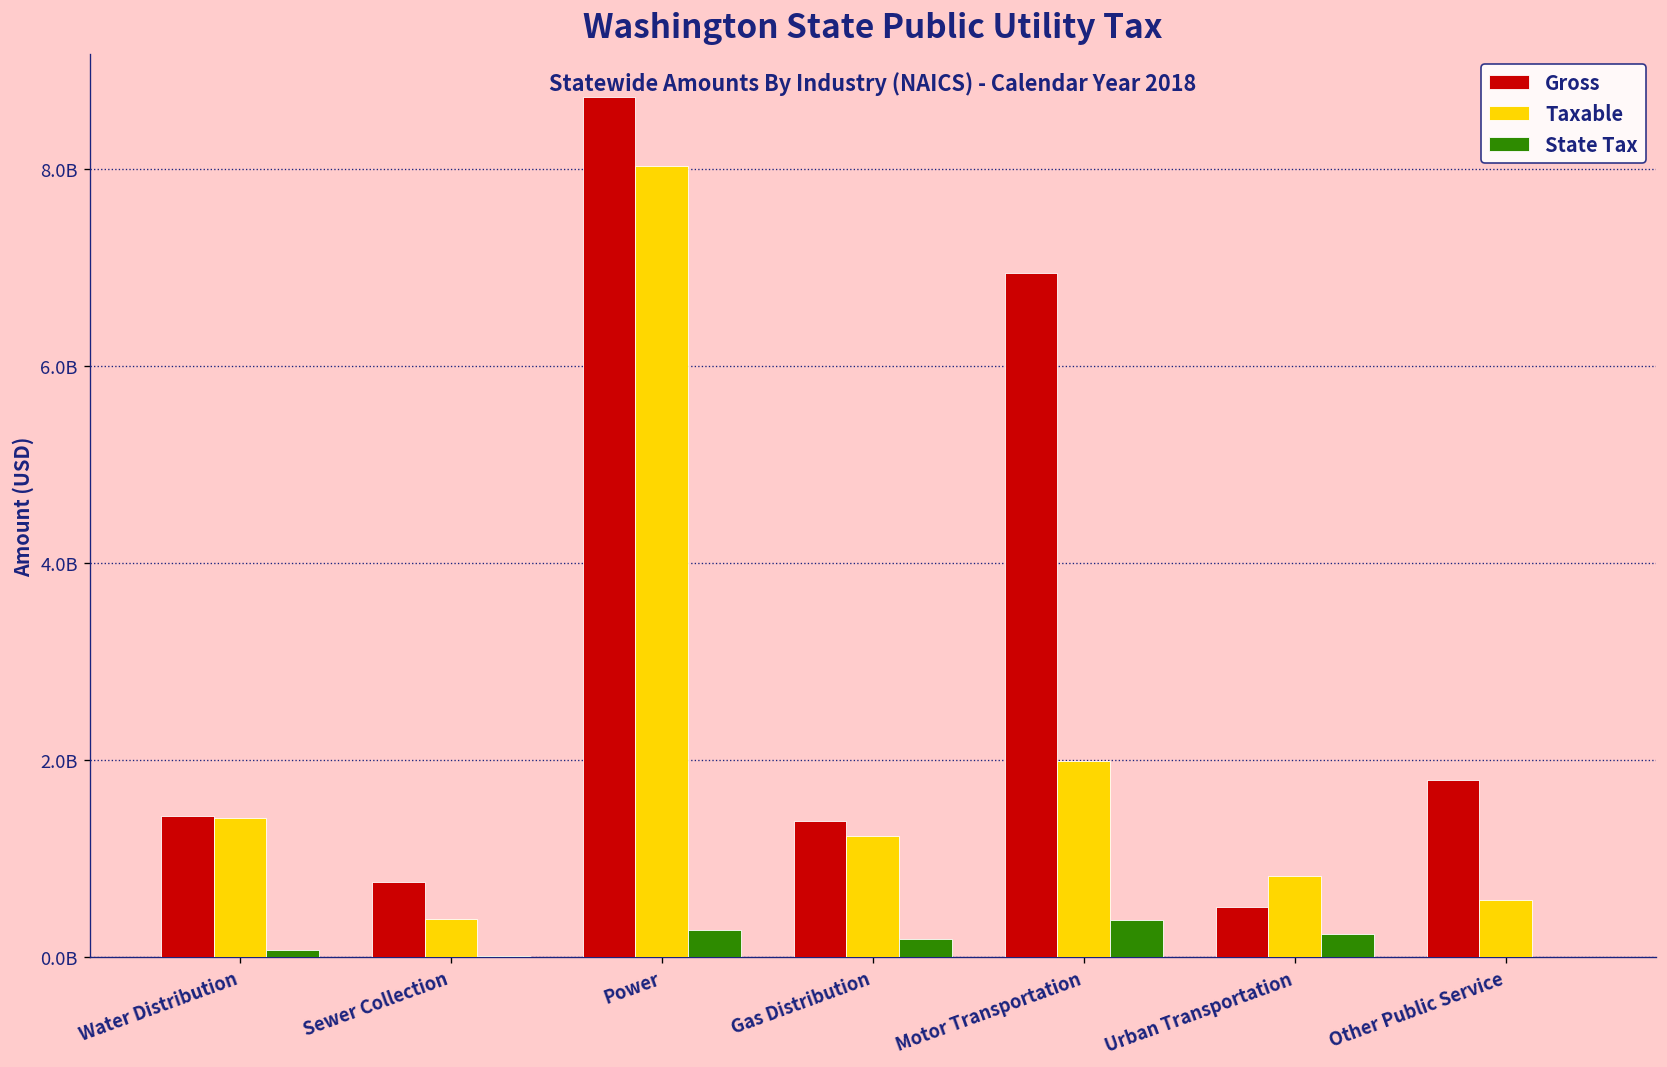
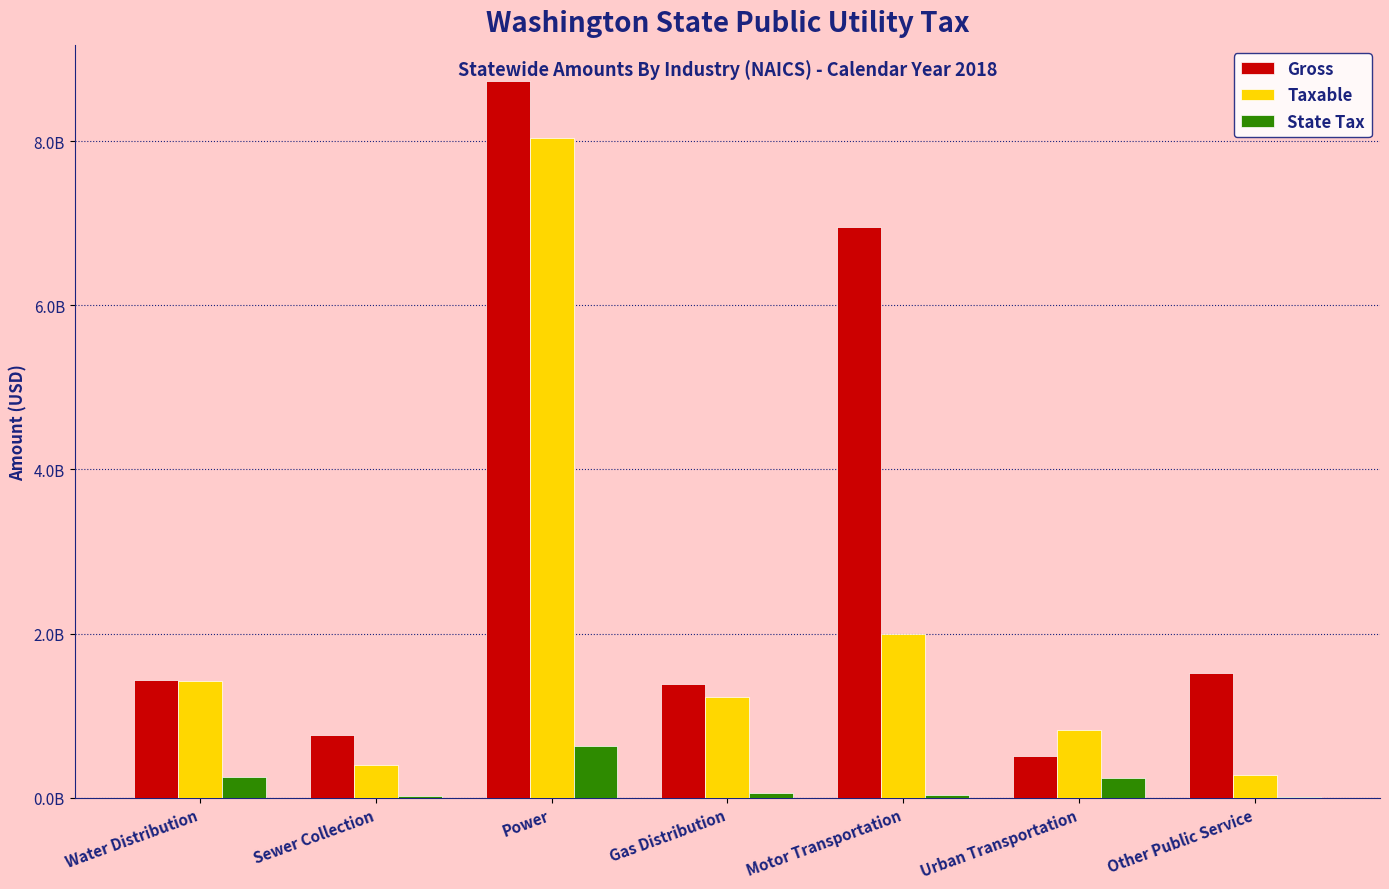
  {
    "Gross": {
      "Water Distribution": 1400000000,
      "Sewer Collection": 800000000,
      "Gas Distribution": 1400000000,
      "Motor Transportation": 7000000000,
      "Urban Transportation": 500000000,
-     "Other Public Service": 1800000000
+     "Other Public Service": 1500000000
    },
    "Taxable": {
      "Water Distribution": 1400000000,
      "Sewer Collection": 400000000,
      "Power": 8000000000,
      "Gas Distribution": 1200000000,
      "Motor Transportation": 2000000000,
      "Urban Transportation": 800000000,
-     "Other Public Service": 600000000
+     "Other Public Service": 300000000
    },
    "State Tax": {
-     "Water Distribution": 100000000,
-     "Power": 300000000,
-     "Gas Distribution": 200000000,
-     "Motor Transportation": 400000000,
+     "Water Distribution": 200000000,
+     "Power": 600000000,
+     "Gas Distribution": 100000000,
+     "Motor Transportation": 0,
      "Urban Transportation": 200000000
    }
  }
